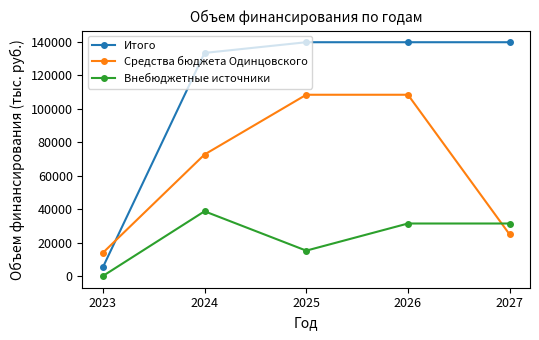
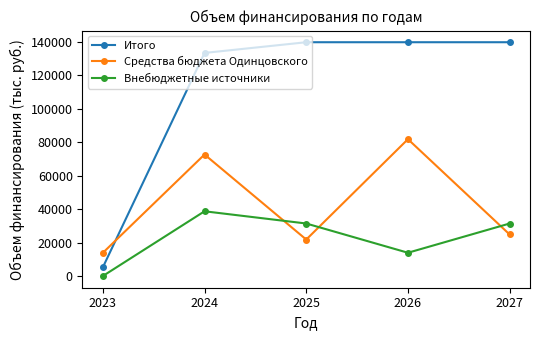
  {
    "Итого": {
      "2023": 5000,
      "2026": 140000,
      "2027": 140000
    },
    "Средства бюджета Одинцовского": {
      "2023": 14000,
      "2024": 73000,
-     "2025": 108000,
-     "2026": 108000,
+     "2025": 22000,
+     "2026": 82000,
      "2027": 25000
    },
    "Внебюджетные источники": {
      "2023": 0,
      "2024": 39000,
-     "2025": 15000,
-     "2026": 31000,
+     "2025": 31000,
+     "2026": 14000,
      "2027": 31000
    }
  }
